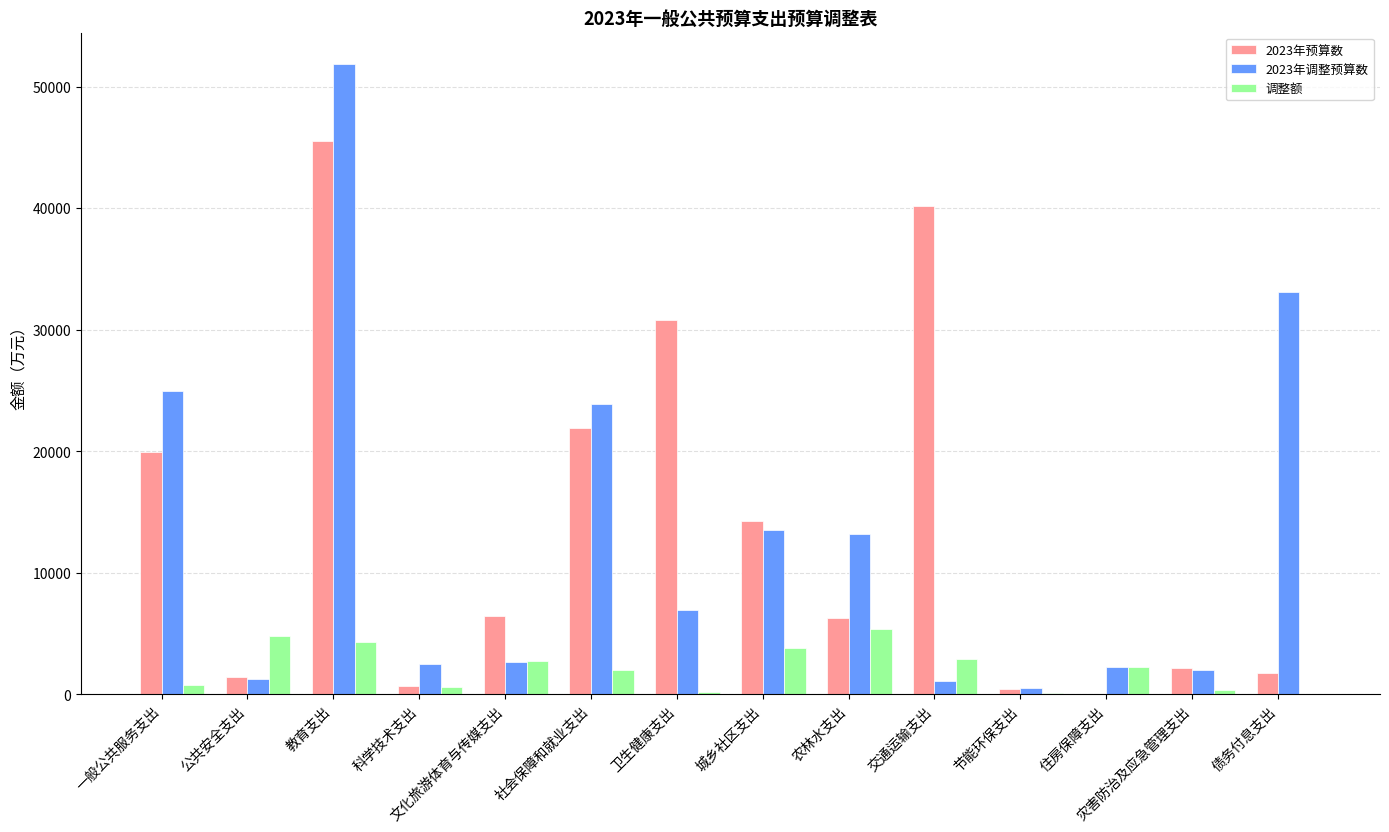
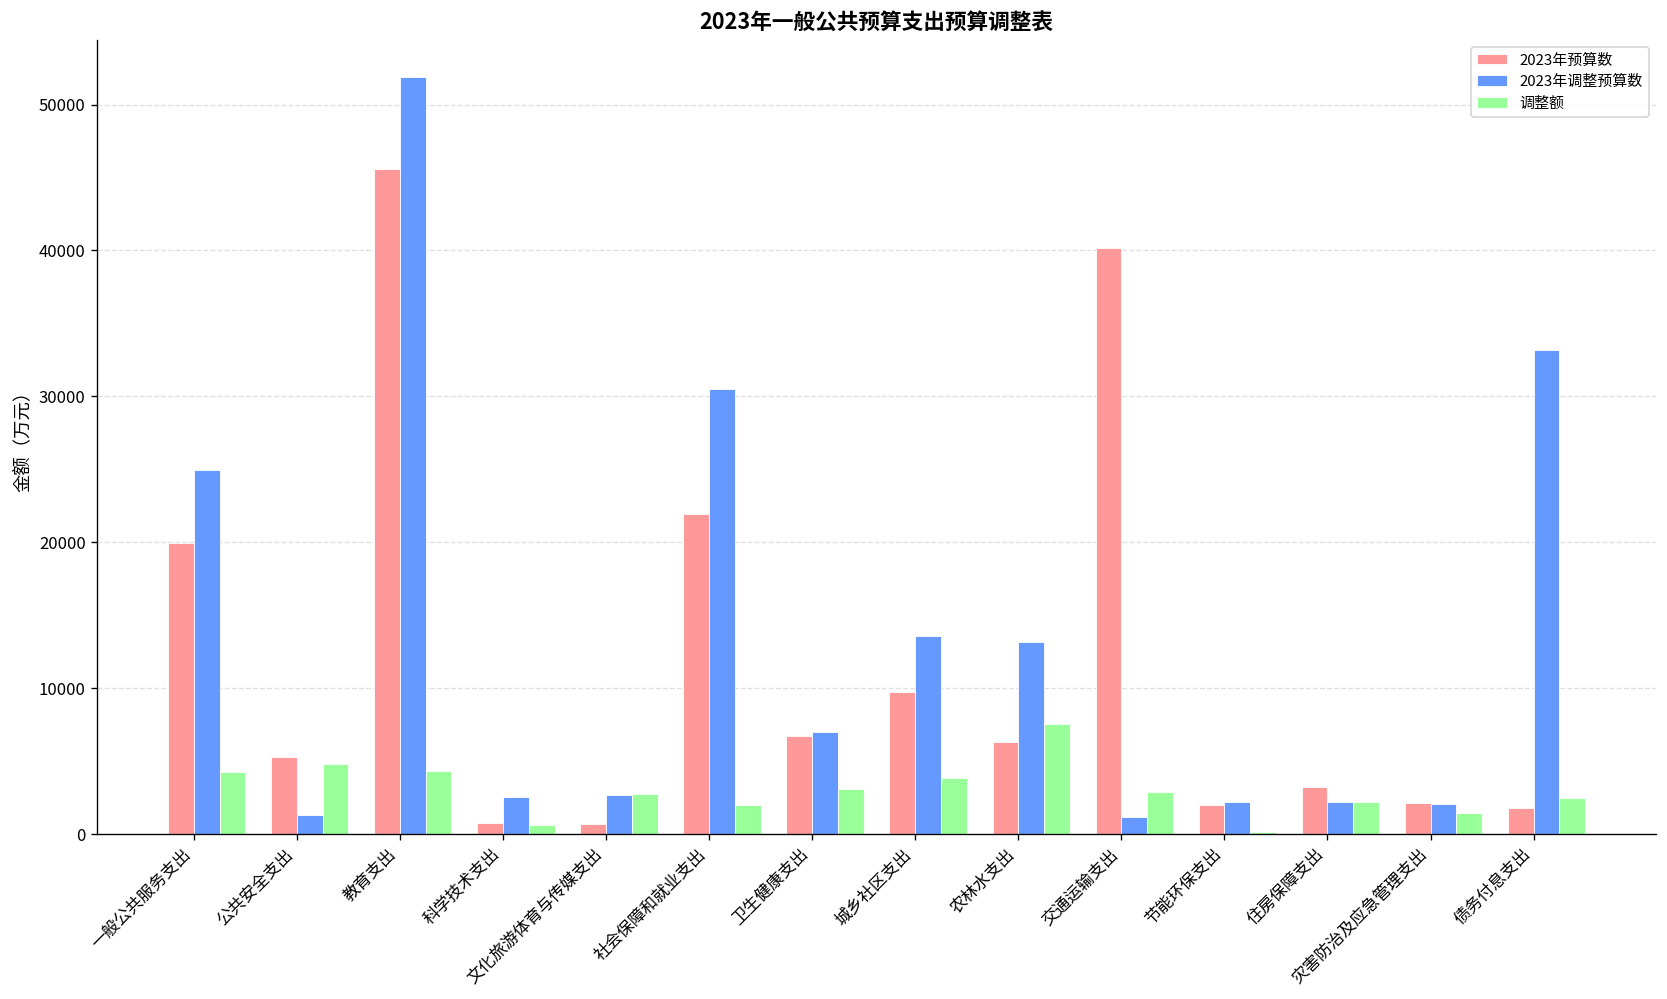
  {
    "2023年预算数": {
      "一般公共服务支出": 20000,
-     "公共安全支出": 1400,
+     "公共安全支出": 5300,
      "教育支出": 45500,
      "科学技术支出": 700,
-     "文化旅游体育与传媒支出": 6400,
+     "文化旅游体育与传媒支出": 600,
      "社会保障和就业支出": 21900,
-     "卫生健康支出": 30800,
-     "城乡社区支出": 14200,
+     "卫生健康支出": 6700,
+     "城乡社区支出": 9700,
      "农林水支出": 6300,
      "交通运输支出": 40200,
-     "节能环保支出": 400,
-     "住房保障支出": 0,
+     "节能环保支出": 2000,
+     "住房保障支出": 3200,
      "灾害防治及应急管理支出": 2100,
      "债务付息支出": 1800
    },
    "2023年调整预算数": {
      "一般公共服务支出": 25000,
      "公共安全支出": 1300,
      "教育支出": 51900,
      "科学技术支出": 2500,
      "文化旅游体育与传媒支出": 2700,
-     "社会保障和就业支出": 23900,
+     "社会保障和就业支出": 30500,
      "卫生健康支出": 7000,
      "城乡社区支出": 13600,
      "农林水支出": 13200,
      "交通运输支出": 1100,
-     "节能环保支出": 500,
+     "节能环保支出": 2200,
      "住房保障支出": 2200,
      "灾害防治及应急管理支出": 2000,
      "债务付息支出": 33100
    },
    "调整额": {
-     "一般公共服务支出": 800,
+     "一般公共服务支出": 4300,
      "公共安全支出": 4800,
      "教育支出": 4300,
      "科学技术支出": 600,
      "文化旅游体育与传媒支出": 2700,
      "社会保障和就业支出": 2000,
-     "卫生健康支出": 200,
+     "卫生健康支出": 3100,
      "城乡社区支出": 3800,
-     "农林水支出": 5400,
+     "农林水支出": 7600,
      "交通运输支出": 2900,
      "住房保障支出": 2200,
-     "灾害防治及应急管理支出": 400,
-     "债务付息支出": 0
+     "灾害防治及应急管理支出": 1400,
+     "债务付息支出": 2500
    }
  }
